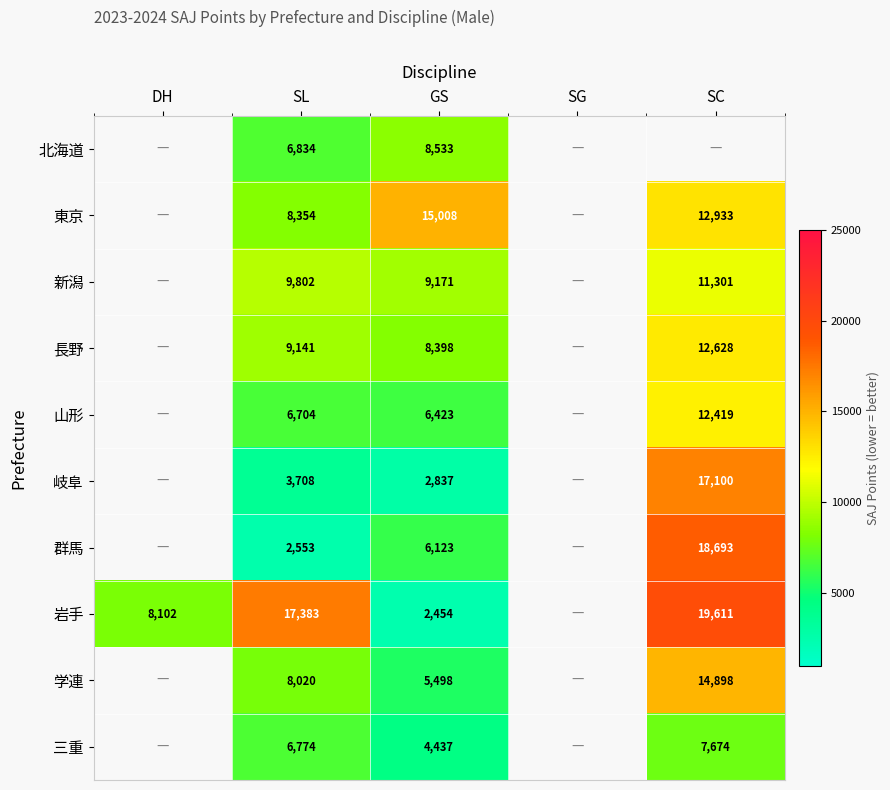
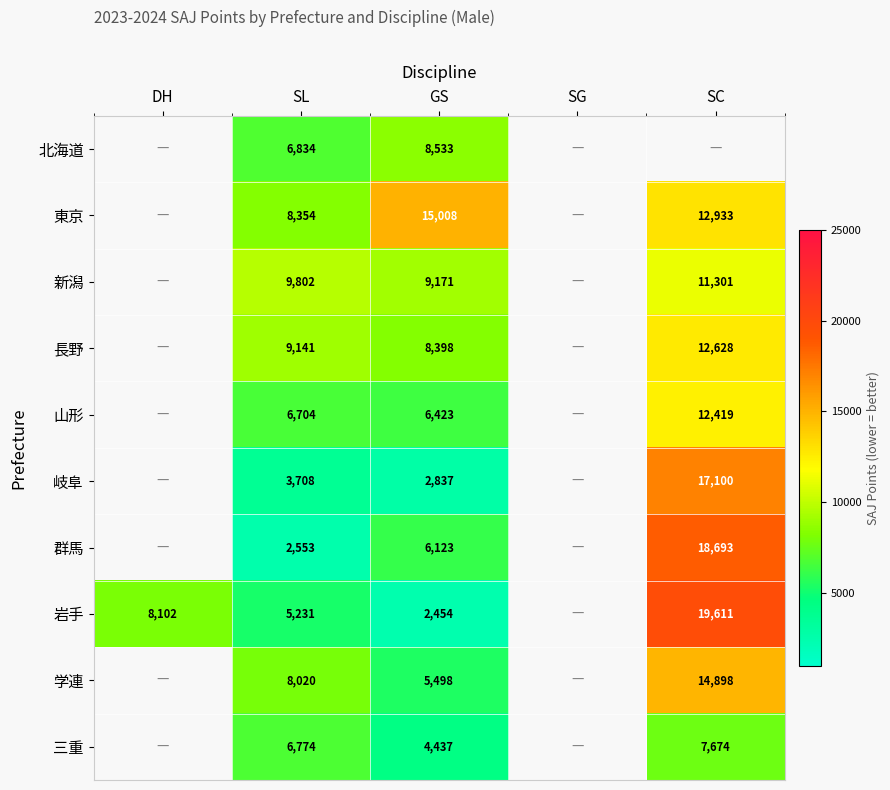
  {
    "北海道": {
      "SL": "6,834",
      "GS": "8,533"
    },
    "東京": {
      "SL": "8,354",
      "GS": "15,008",
      "SC": "12,933"
    },
    "新潟": {
      "SL": "9,802",
      "GS": "9,171",
      "SC": "11,301"
    },
    "長野": {
      "SL": "9,141",
      "GS": "8,398",
      "SC": "12,628"
    },
    "山形": {
      "SL": "6,704",
      "GS": "6,423",
      "SC": "12,419"
    },
    "岐阜": {
      "SL": "3,708",
      "GS": "2,837",
      "SC": "17,100"
    },
    "群馬": {
      "SL": "2,553",
      "GS": "6,123",
      "SC": "18,693"
    },
    "岩手": {
      "DH": "8,102",
-     "SL": "17,383",
+     "SL": "5,231",
      "GS": "2,454",
      "SC": "19,611"
    },
    "学連": {
      "SL": "8,020",
      "GS": "5,498",
      "SC": "14,898"
    },
    "三重": {
      "SL": "6,774",
      "GS": "4,437",
      "SC": "7,674"
    }
  }
